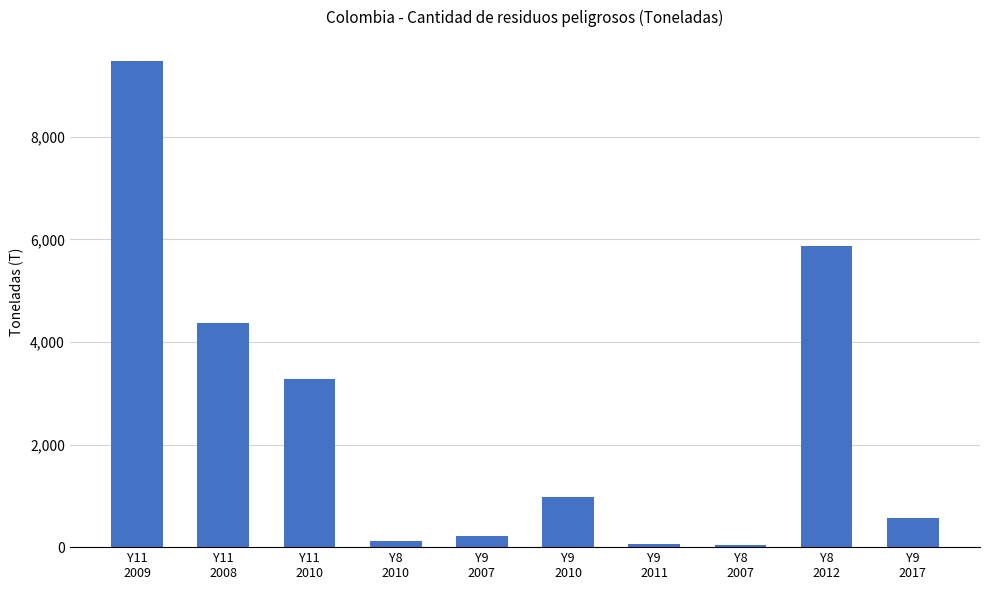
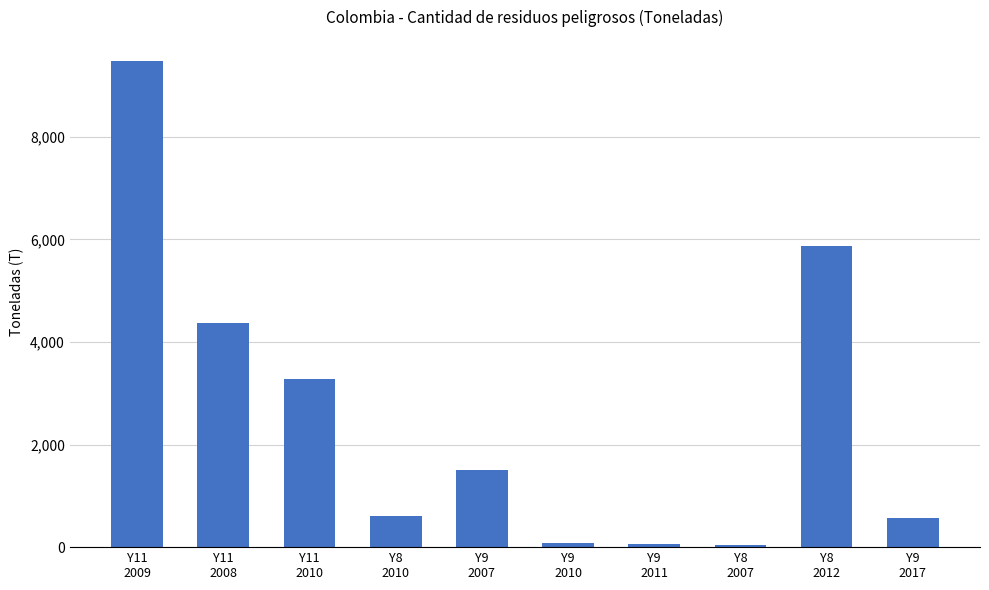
  {
    "Y11 2009": "9,500",
    "Y11 2008": "4,400",
    "Y11 2010": "3,300",
-   "Y8 2010": "100",
-   "Y9 2007": "200",
-   "Y9 2010": "1,000",
+   "Y8 2010": "600",
+   "Y9 2007": "1,500",
+   "Y9 2010": "100",
    "Y9 2011": "100",
    "Y8 2012": "5,900",
    "Y9 2017": "600"
  }
